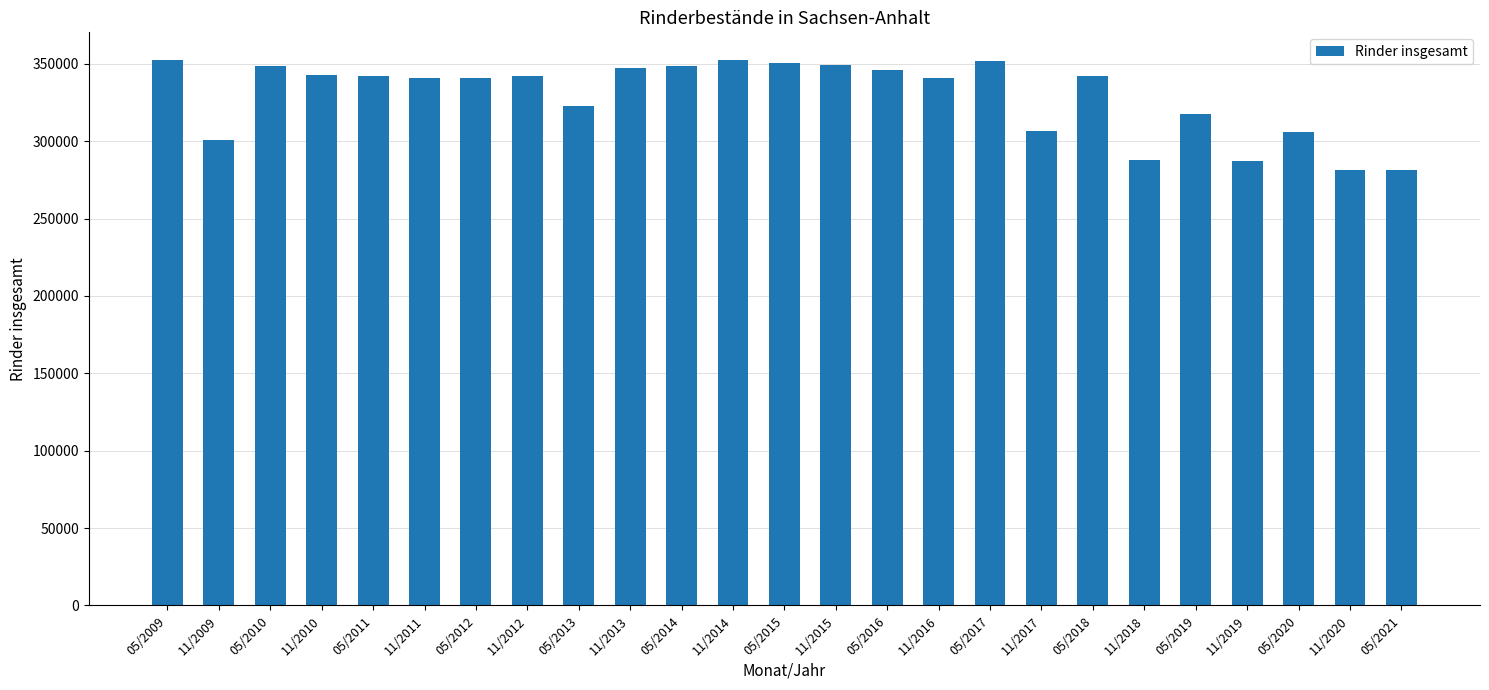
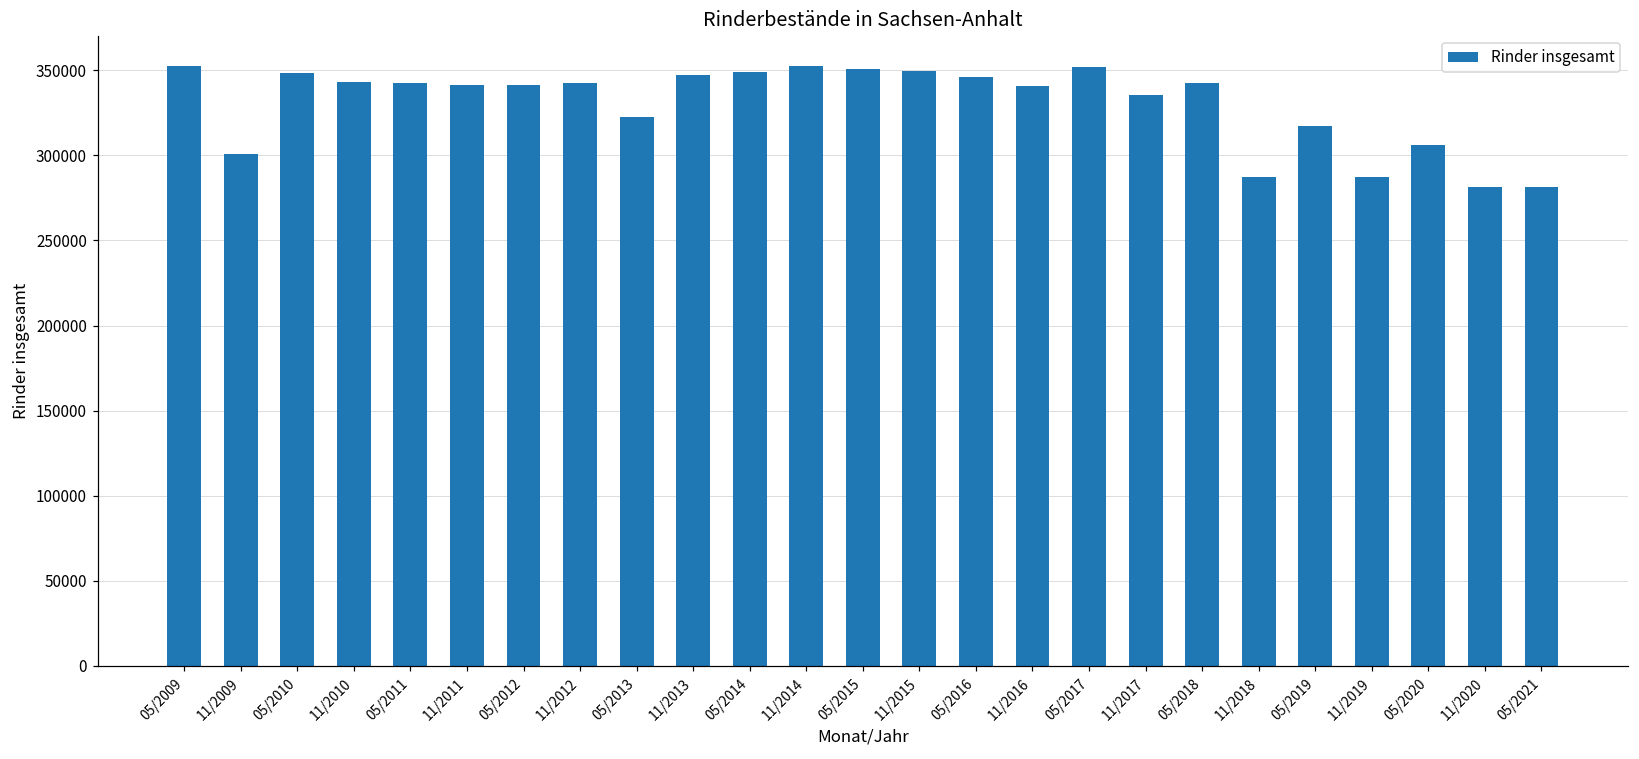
  {
    "05/2009": 353000,
    "11/2009": 301000,
    "05/2010": 348000,
    "11/2010": 343000,
    "05/2011": 342000,
    "11/2011": 341000,
    "05/2012": 341000,
    "11/2012": 342000,
    "05/2013": 322000,
    "11/2013": 347000,
    "05/2014": 349000,
    "11/2014": 353000,
    "05/2015": 351000,
    "11/2015": 349000,
    "05/2016": 346000,
    "11/2016": 341000,
    "05/2017": 352000,
-   "11/2017": 306000,
+   "11/2017": 335000,
    "05/2018": 342000,
    "11/2018": 288000,
    "05/2019": 317000,
    "11/2019": 287000,
    "05/2020": 306000,
    "11/2020": 281000,
    "05/2021": 282000
  }
